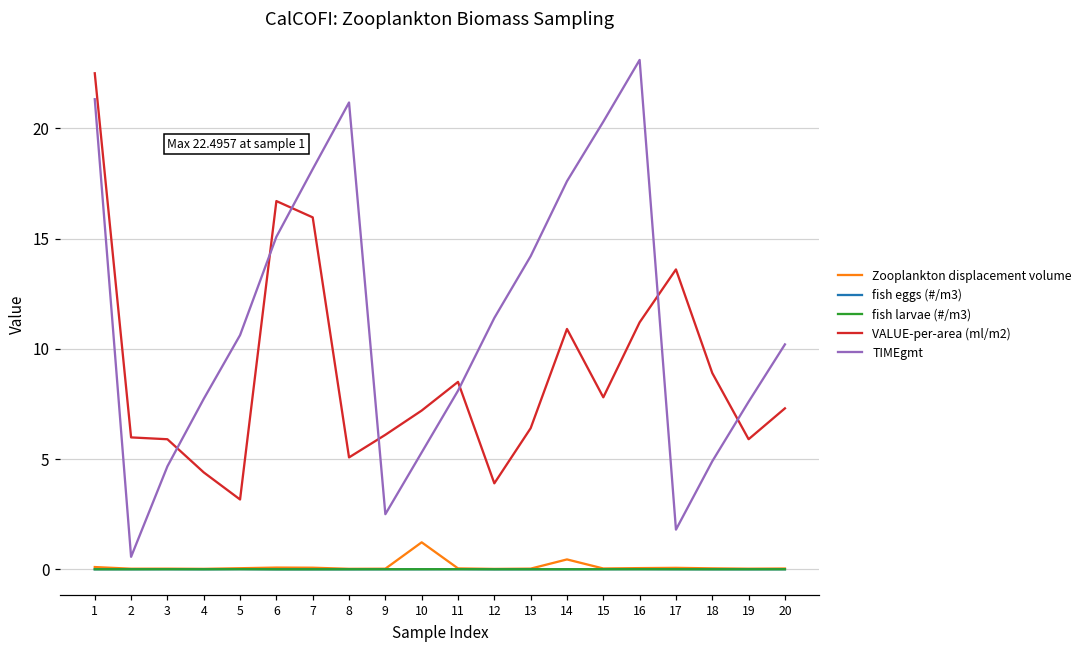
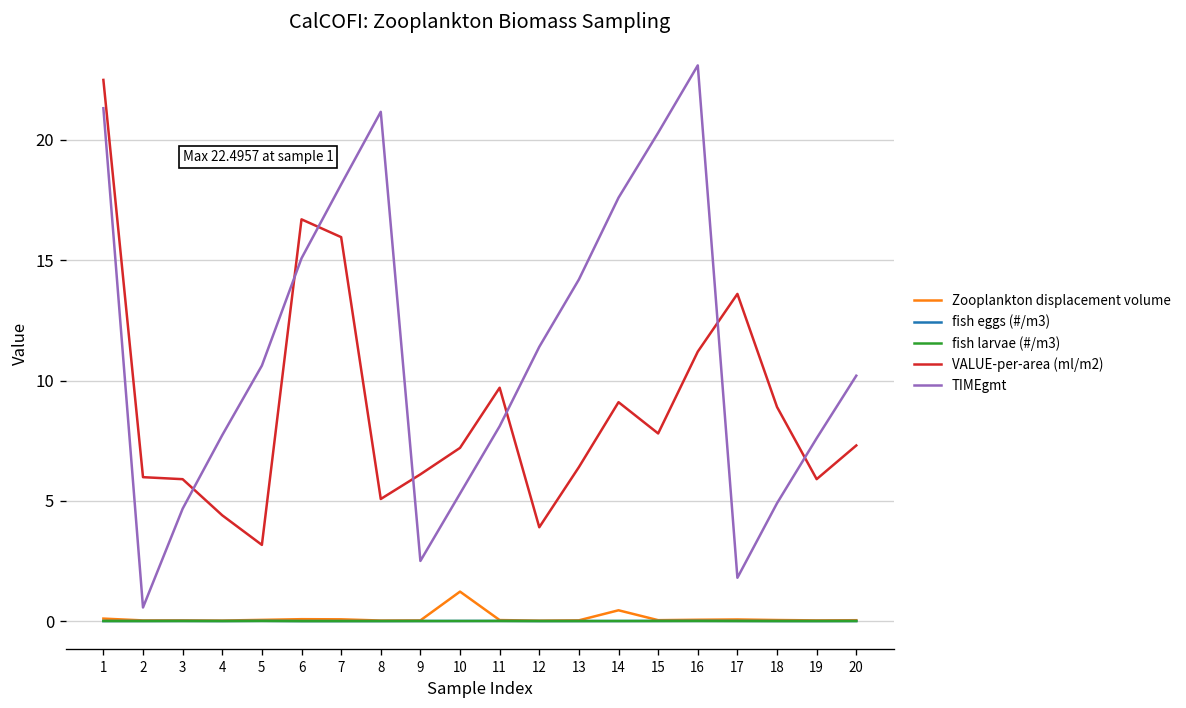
  {
    "Zooplankton displacement volume": {
      "10": 1.2,
      "14": 0.4
    },
    "VALUE-per-area (ml/m2)": {
      "1": 22.5,
      "2": 6.0,
      "3": 5.9,
      "4": 4.4,
      "5": 3.2,
      "6": 16.7,
      "7": 16.0,
      "8": 5.1,
      "9": 6.1,
      "10": 7.2,
-     "11": 8.5,
+     "11": 9.7,
      "12": 3.9,
      "13": 6.4,
-     "14": 10.9,
+     "14": 9.1,
      "15": 7.8,
      "16": 11.2,
      "17": 13.6,
      "18": 8.9,
      "19": 5.9,
      "20": 7.3
    },
    "TIMEgmt": {
      "1": 21.3,
      "2": 0.6,
      "3": 4.7,
      "4": 7.7,
      "5": 10.6,
      "6": 15.1,
      "8": 21.2,
      "9": 2.5,
      "10": 5.3,
      "11": 8.1,
      "12": 11.4,
      "13": 14.2,
      "14": 17.6,
      "15": 20.3,
      "16": 23.1,
      "17": 1.8,
      "18": 4.9,
      "19": 7.6,
      "20": 10.2
    }
  }
